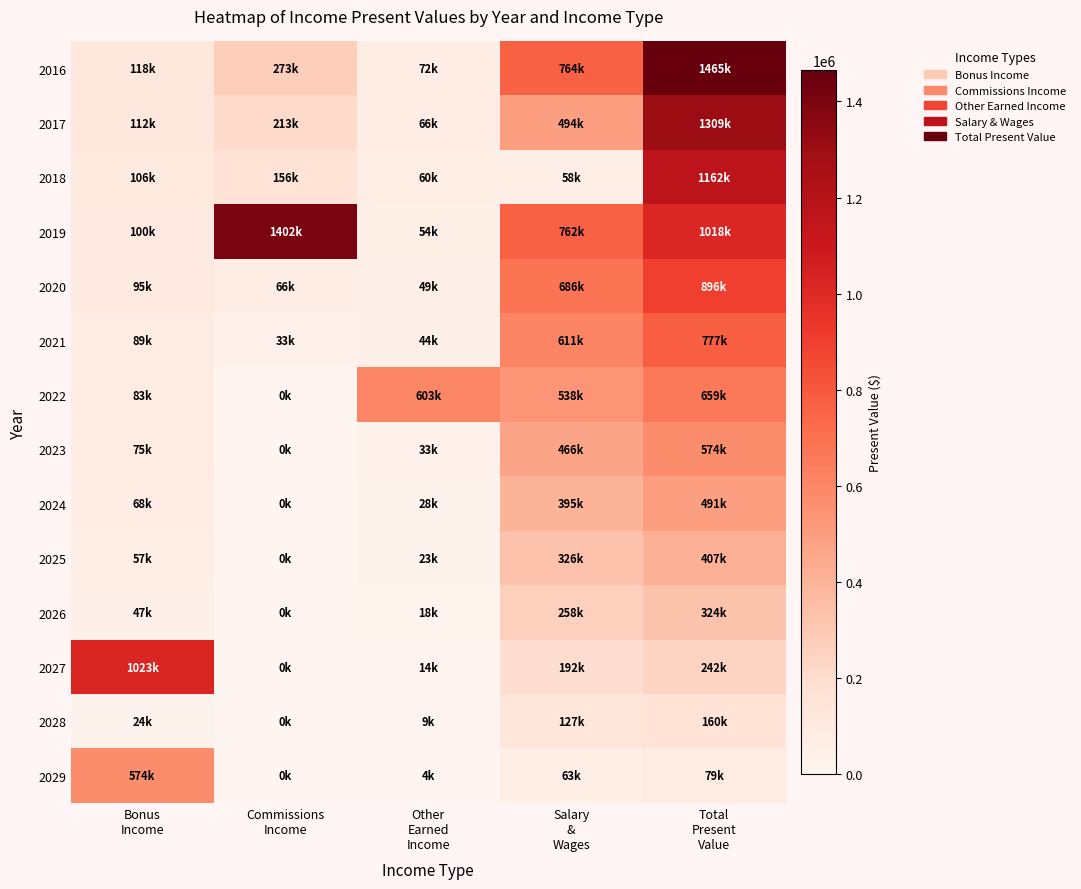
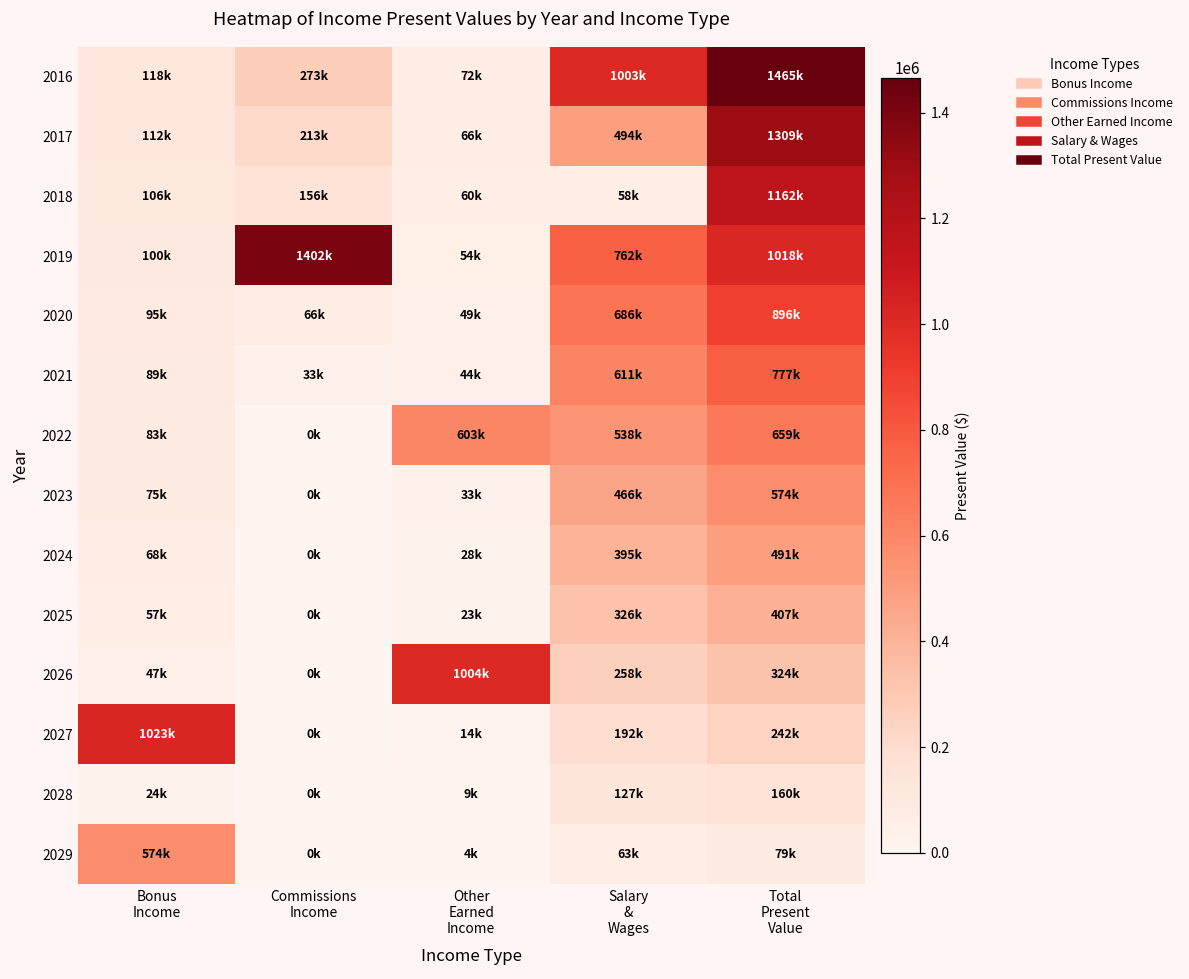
  {
    "2016": {
      "Bonus Income": "118k",
      "Commissions Income": "273k",
      "Other Earned Income": "72k",
-     "Salary & Wages": "764k",
+     "Salary & Wages": "1003k",
      "Total Present Value": "1465k"
    },
    "2017": {
      "Bonus Income": "112k",
      "Commissions Income": "213k",
      "Other Earned Income": "66k",
      "Salary & Wages": "494k",
      "Total Present Value": "1309k"
    },
    "2018": {
      "Bonus Income": "106k",
      "Commissions Income": "156k",
      "Other Earned Income": "60k",
      "Salary & Wages": "58k",
      "Total Present Value": "1162k"
    },
    "2019": {
      "Bonus Income": "100k",
      "Commissions Income": "1402k",
      "Other Earned Income": "54k",
      "Salary & Wages": "762k",
      "Total Present Value": "1018k"
    },
    "2020": {
      "Bonus Income": "95k",
      "Commissions Income": "66k",
      "Other Earned Income": "49k",
      "Salary & Wages": "686k",
      "Total Present Value": "896k"
    },
    "2021": {
      "Bonus Income": "89k",
      "Commissions Income": "33k",
      "Other Earned Income": "44k",
      "Salary & Wages": "611k",
      "Total Present Value": "777k"
    },
    "2022": {
      "Bonus Income": "83k",
      "Commissions Income": "0k",
      "Other Earned Income": "603k",
      "Salary & Wages": "538k",
      "Total Present Value": "659k"
    },
    "2023": {
      "Bonus Income": "75k",
      "Commissions Income": "0k",
      "Other Earned Income": "33k",
      "Salary & Wages": "466k",
      "Total Present Value": "574k"
    },
    "2024": {
      "Bonus Income": "68k",
      "Commissions Income": "0k",
      "Other Earned Income": "28k",
      "Salary & Wages": "395k",
      "Total Present Value": "491k"
    },
    "2025": {
      "Bonus Income": "57k",
      "Commissions Income": "0k",
      "Other Earned Income": "23k",
      "Salary & Wages": "326k",
      "Total Present Value": "407k"
    },
    "2026": {
      "Bonus Income": "47k",
      "Commissions Income": "0k",
-     "Other Earned Income": "18k",
+     "Other Earned Income": "1004k",
      "Salary & Wages": "258k",
      "Total Present Value": "324k"
    },
    "2027": {
      "Bonus Income": "1023k",
      "Commissions Income": "0k",
      "Other Earned Income": "14k",
      "Salary & Wages": "192k",
      "Total Present Value": "242k"
    },
    "2028": {
      "Bonus Income": "24k",
      "Commissions Income": "0k",
      "Other Earned Income": "9k",
      "Salary & Wages": "127k",
      "Total Present Value": "160k"
    },
    "2029": {
      "Bonus Income": "574k",
      "Commissions Income": "0k",
      "Other Earned Income": "4k",
      "Salary & Wages": "63k",
      "Total Present Value": "79k"
    }
  }
